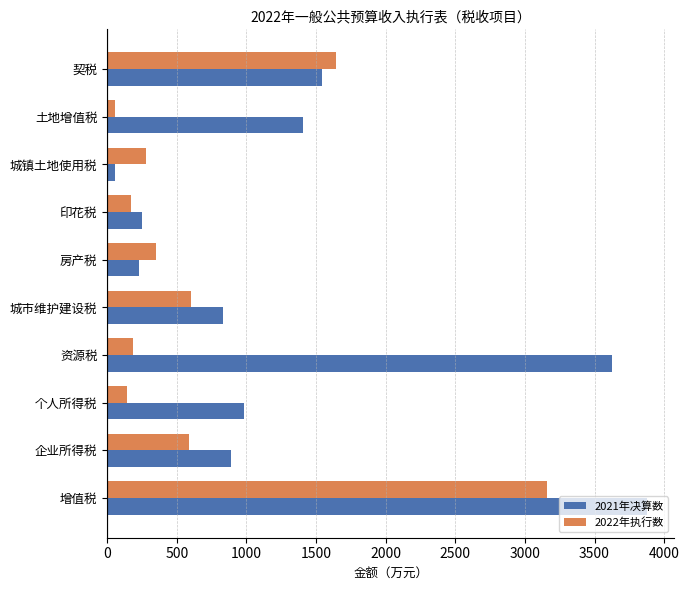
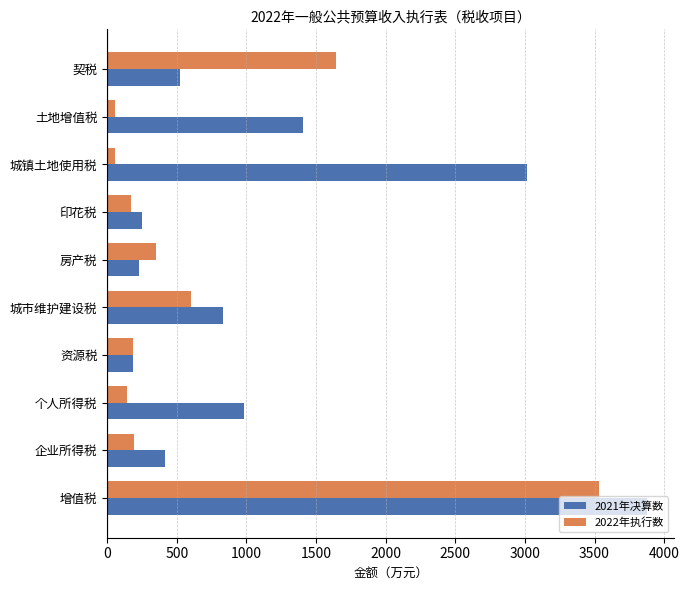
  {
    "2021年决算数": {
-     "契税": 1550,
+     "契税": 520,
      "土地增值税": 1410,
-     "城镇土地使用税": 60,
+     "城镇土地使用税": 3010,
      "印花税": 250,
      "房产税": 230,
      "城市维护建设税": 830,
-     "资源税": 3620,
+     "资源税": 190,
      "个人所得税": 990,
-     "企业所得税": 890
+     "企业所得税": 410
    },
    "2022年执行数": {
      "契税": 1640,
      "土地增值税": 60,
-     "城镇土地使用税": 280,
+     "城镇土地使用税": 60,
      "印花税": 170,
      "房产税": 350,
      "城市维护建设税": 600,
      "资源税": 190,
      "个人所得税": 150,
-     "企业所得税": 590,
-     "增值税": 3160
+     "企业所得税": 200,
+     "增值税": 3530
    }
  }
